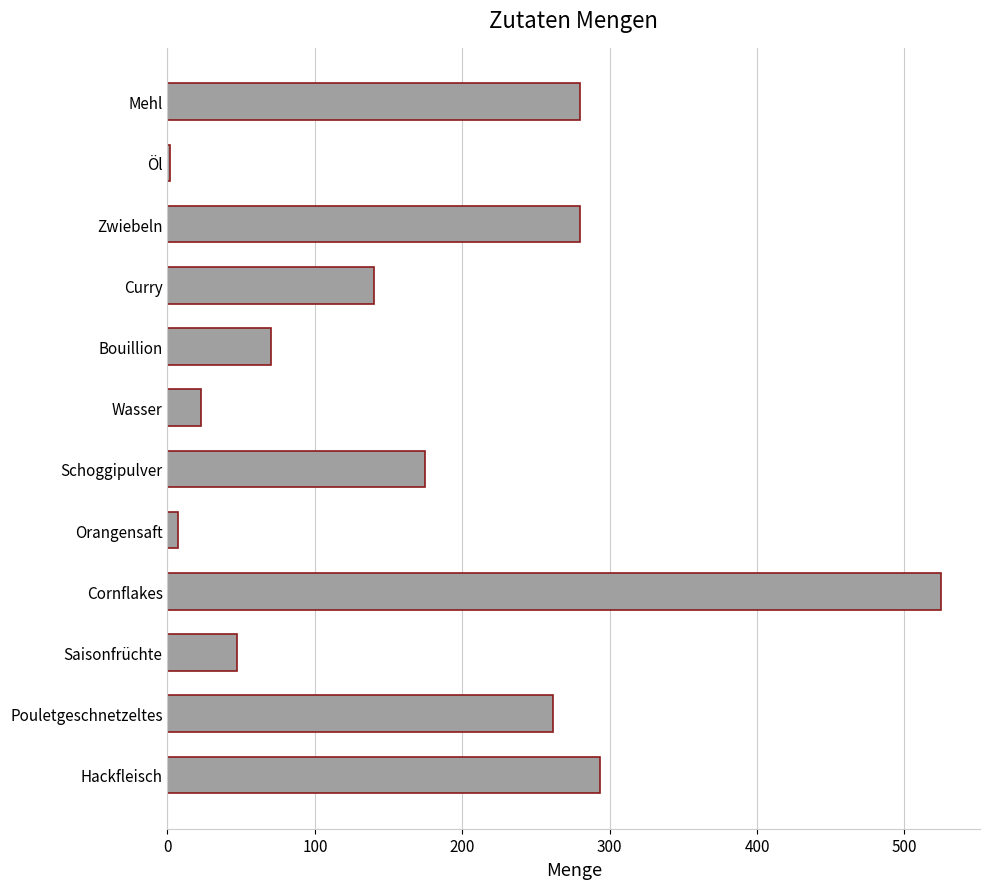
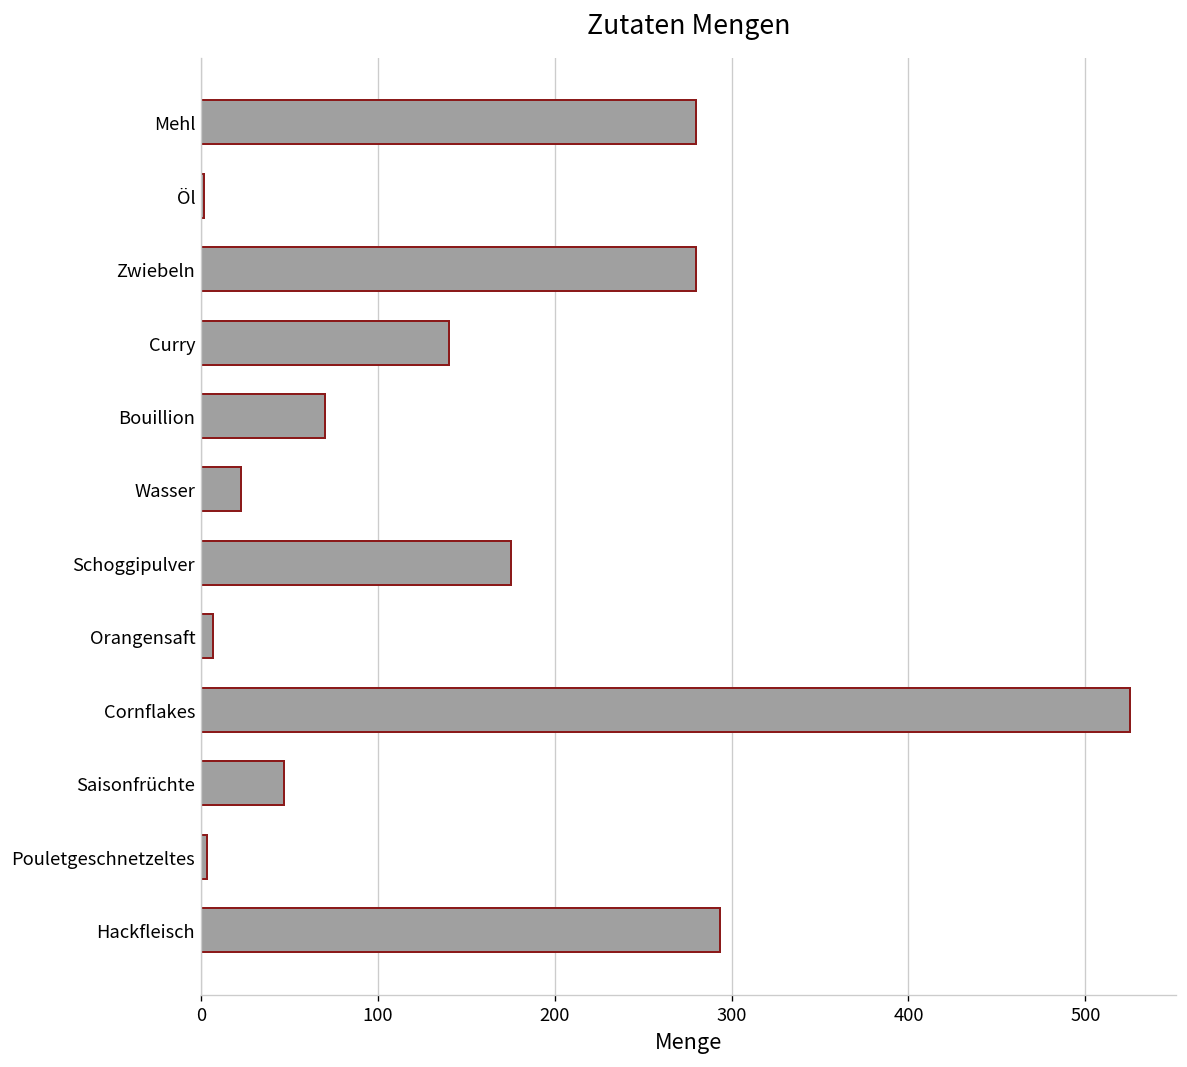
  {
    "Mehl": 280,
    "Öl": 2,
    "Zwiebeln": 280,
    "Curry": 140,
    "Bouillion": 70,
    "Wasser": 23,
    "Schoggipulver": 175,
    "Orangensaft": 7,
    "Cornflakes": 525,
    "Saisonfrüchte": 47,
-   "Pouletgeschnetzeltes": 261,
+   "Pouletgeschnetzeltes": 4,
    "Hackfleisch": 293
  }
